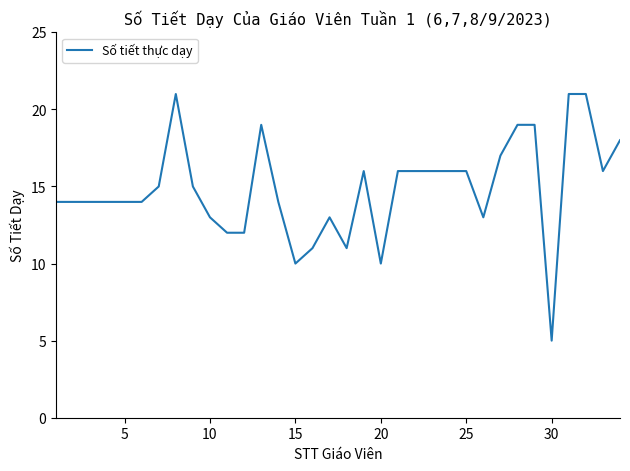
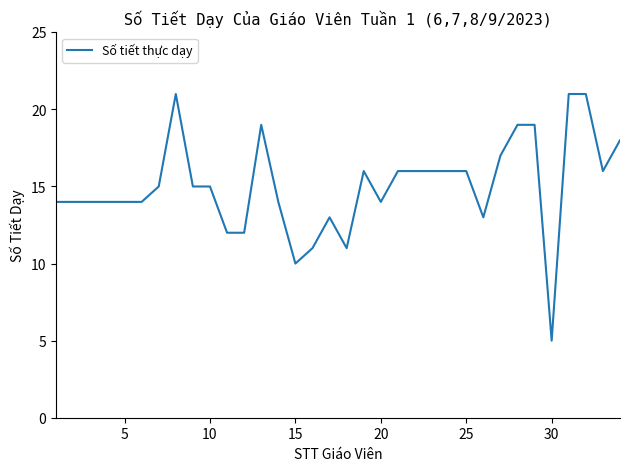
  {
    "5": 14,
-   "10": 13,
+   "10": 15,
    "15": 10,
-   "20": 10,
+   "20": 14,
    "25": 16,
    "30": 5
  }
